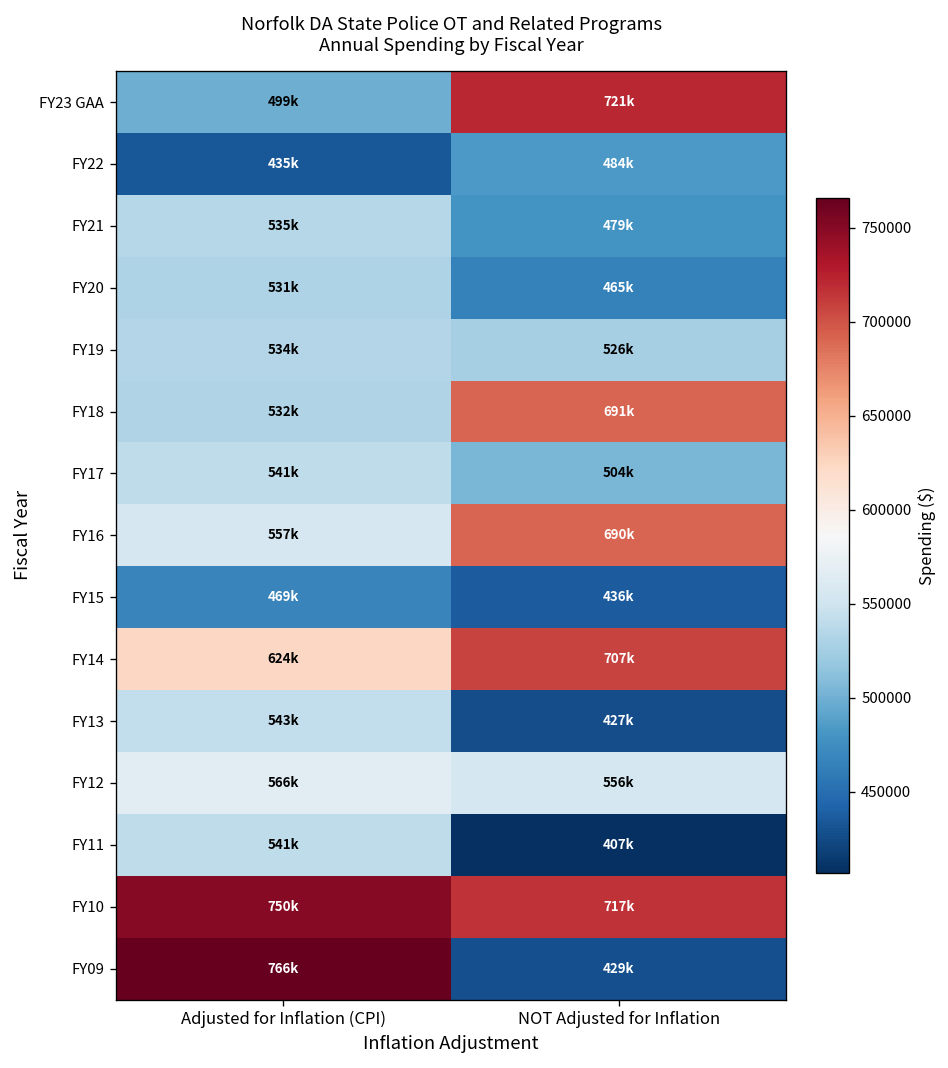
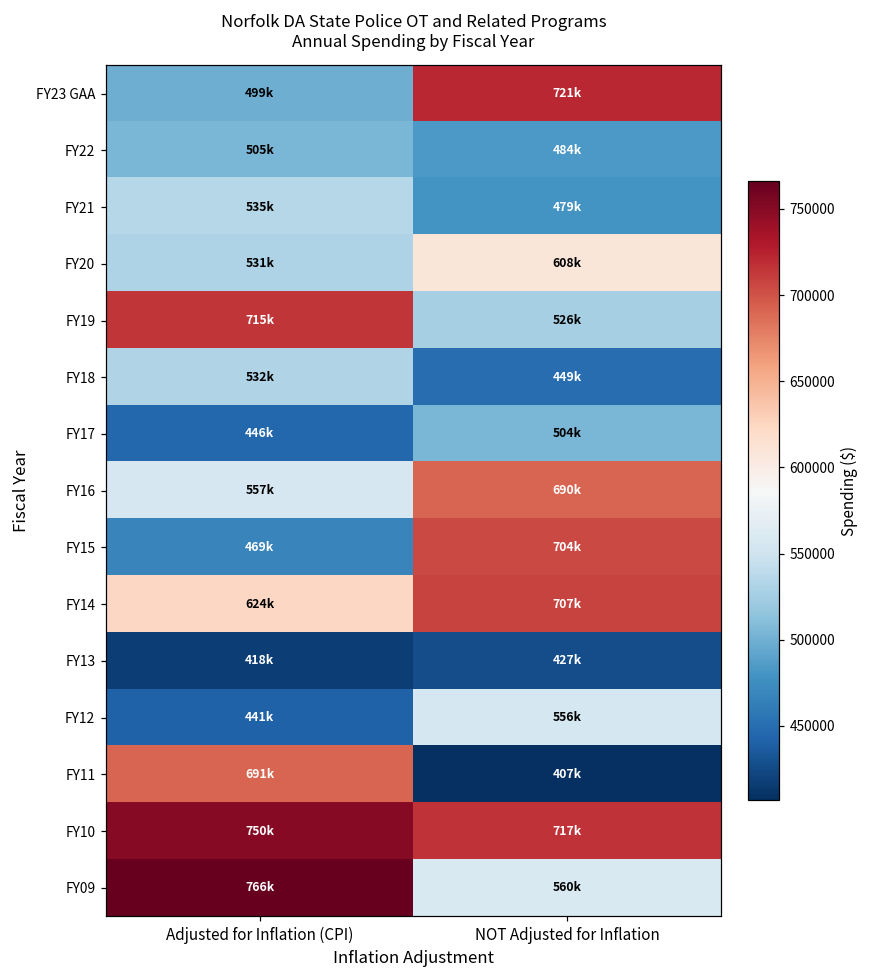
  {
    "FY23 GAA": {
      "Adjusted for Inflation (CPI)": "499k",
      "NOT Adjusted for Inflation": "721k"
    },
    "FY22": {
-     "Adjusted for Inflation (CPI)": "435k",
+     "Adjusted for Inflation (CPI)": "505k",
      "NOT Adjusted for Inflation": "484k"
    },
    "FY21": {
      "Adjusted for Inflation (CPI)": "535k",
      "NOT Adjusted for Inflation": "479k"
    },
    "FY20": {
      "Adjusted for Inflation (CPI)": "531k",
-     "NOT Adjusted for Inflation": "465k"
+     "NOT Adjusted for Inflation": "608k"
    },
    "FY19": {
-     "Adjusted for Inflation (CPI)": "534k",
+     "Adjusted for Inflation (CPI)": "715k",
      "NOT Adjusted for Inflation": "526k"
    },
    "FY18": {
      "Adjusted for Inflation (CPI)": "532k",
-     "NOT Adjusted for Inflation": "691k"
+     "NOT Adjusted for Inflation": "449k"
    },
    "FY17": {
-     "Adjusted for Inflation (CPI)": "541k",
+     "Adjusted for Inflation (CPI)": "446k",
      "NOT Adjusted for Inflation": "504k"
    },
    "FY16": {
      "Adjusted for Inflation (CPI)": "557k",
      "NOT Adjusted for Inflation": "690k"
    },
    "FY15": {
      "Adjusted for Inflation (CPI)": "469k",
-     "NOT Adjusted for Inflation": "436k"
+     "NOT Adjusted for Inflation": "704k"
    },
    "FY14": {
      "Adjusted for Inflation (CPI)": "624k",
      "NOT Adjusted for Inflation": "707k"
    },
    "FY13": {
-     "Adjusted for Inflation (CPI)": "543k",
+     "Adjusted for Inflation (CPI)": "418k",
      "NOT Adjusted for Inflation": "427k"
    },
    "FY12": {
-     "Adjusted for Inflation (CPI)": "566k",
+     "Adjusted for Inflation (CPI)": "441k",
      "NOT Adjusted for Inflation": "556k"
    },
    "FY11": {
-     "Adjusted for Inflation (CPI)": "541k",
+     "Adjusted for Inflation (CPI)": "691k",
      "NOT Adjusted for Inflation": "407k"
    },
    "FY10": {
      "Adjusted for Inflation (CPI)": "750k",
      "NOT Adjusted for Inflation": "717k"
    },
    "FY09": {
      "Adjusted for Inflation (CPI)": "766k",
-     "NOT Adjusted for Inflation": "429k"
+     "NOT Adjusted for Inflation": "560k"
    }
  }
